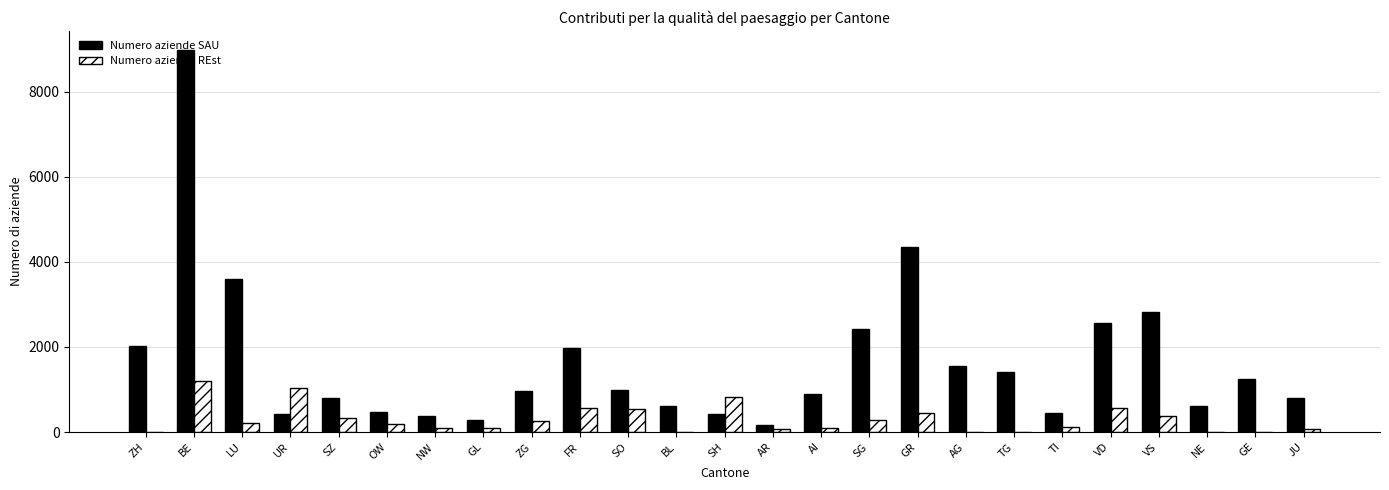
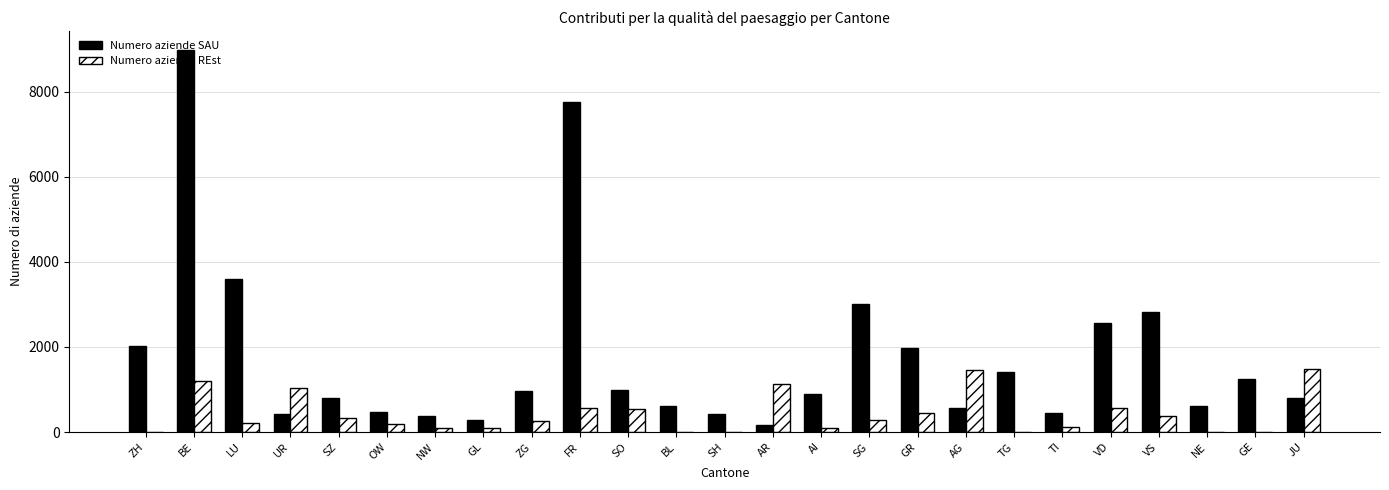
  {
    "Numero aziende SAU": {
      "ZH": 2000,
      "BE": 9000,
      "LU": 3600,
      "UR": 400,
      "SZ": 800,
      "OW": 500,
      "NW": 400,
      "GL": 300,
      "ZG": 1000,
-     "FR": 2000,
+     "FR": 7800,
      "SO": 1000,
      "BL": 600,
      "SH": 400,
      "AR": 200,
      "AI": 900,
-     "SG": 2400,
-     "GR": 4300,
-     "AG": 1500,
+     "SG": 3000,
+     "GR": 2000,
+     "AG": 600,
      "TG": 1400,
      "TI": 400,
      "VD": 2600,
      "VS": 2800,
      "NE": 600,
      "GE": 1300,
      "JU": 800
    },
    "Numero aziende REst": {
      "ZH": 0,
      "BE": 1200,
      "LU": 200,
      "UR": 1000,
      "SZ": 300,
      "OW": 200,
      "NW": 100,
      "GL": 100,
      "ZG": 300,
      "FR": 600,
      "SO": 500,
      "BL": 0,
-     "SH": 800,
-     "AR": 100,
+     "SH": 0,
+     "AR": 1100,
      "AI": 100,
      "SG": 300,
      "GR": 500,
-     "AG": 0,
+     "AG": 1500,
      "TG": 0,
      "TI": 100,
      "VD": 600,
      "VS": 400,
      "NE": 0,
      "GE": 0,
-     "JU": 100
+     "JU": 1500
    }
  }
